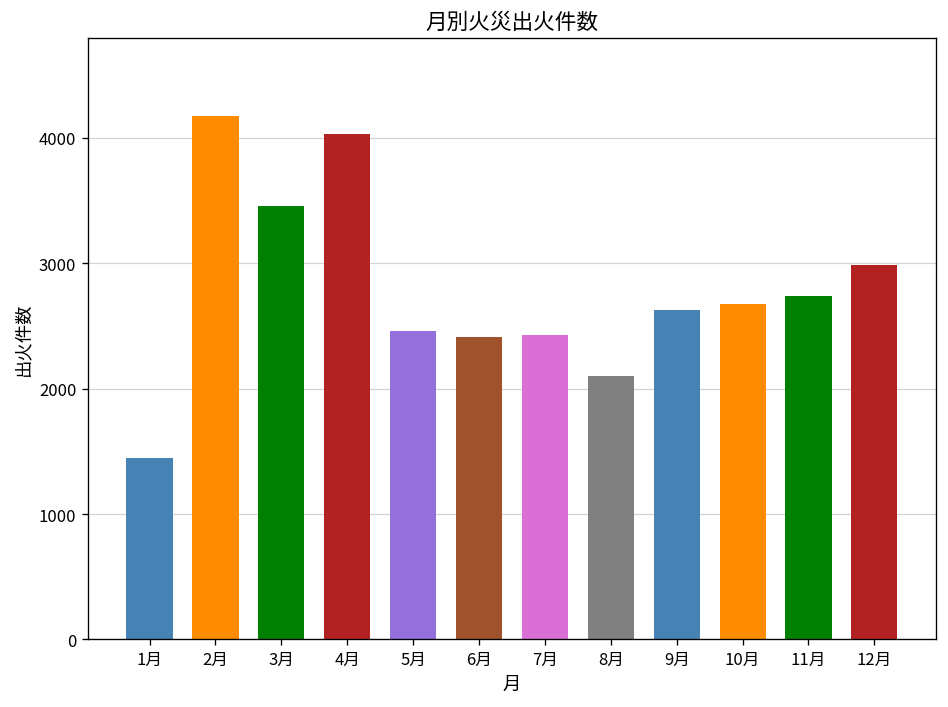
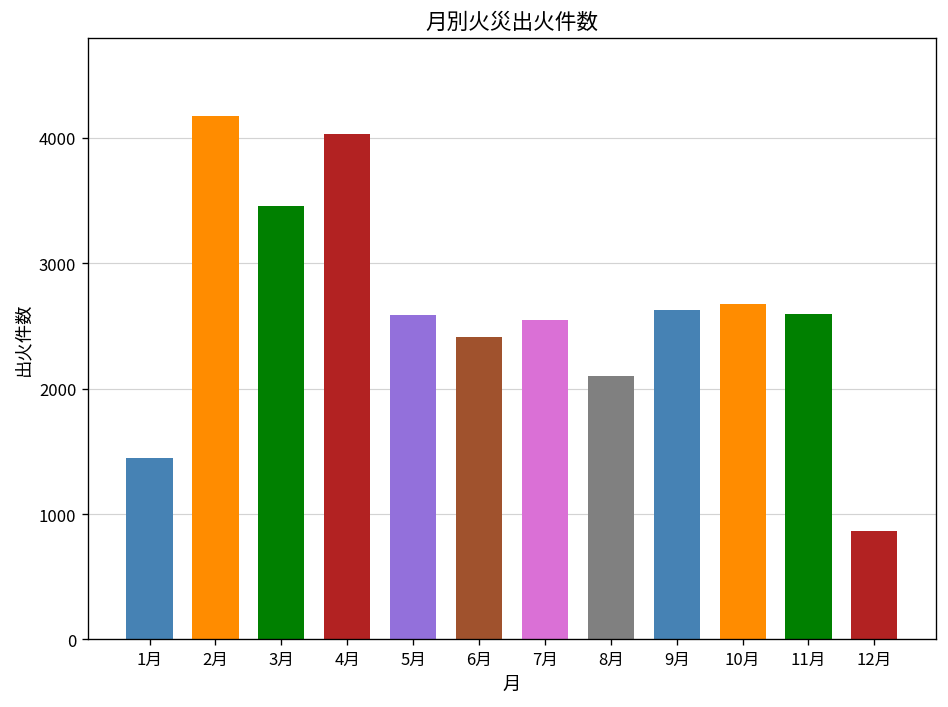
  {
    "1月": 1440,
    "2月": 4170,
    "3月": 3460,
    "4月": 4030,
-   "5月": 2460,
+   "5月": 2590,
    "6月": 2410,
-   "7月": 2430,
+   "7月": 2550,
    "8月": 2100,
    "9月": 2620,
    "10月": 2680,
-   "11月": 2740,
-   "12月": 2980
+   "11月": 2600,
+   "12月": 870
  }
